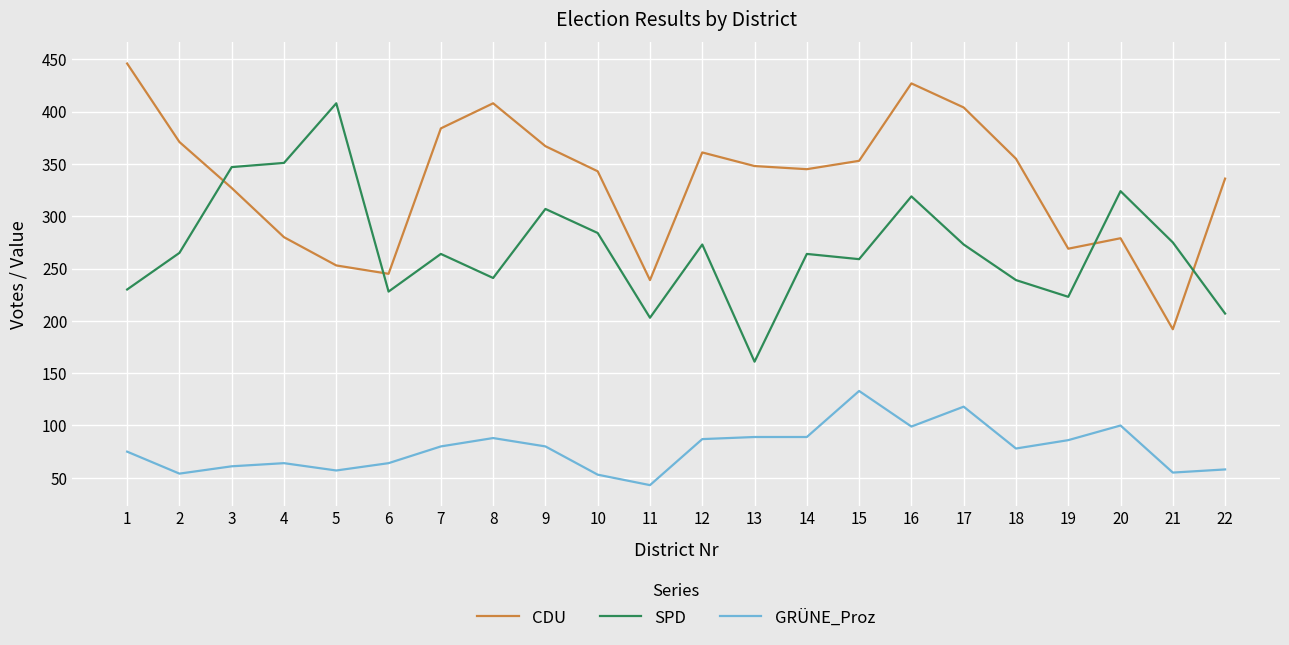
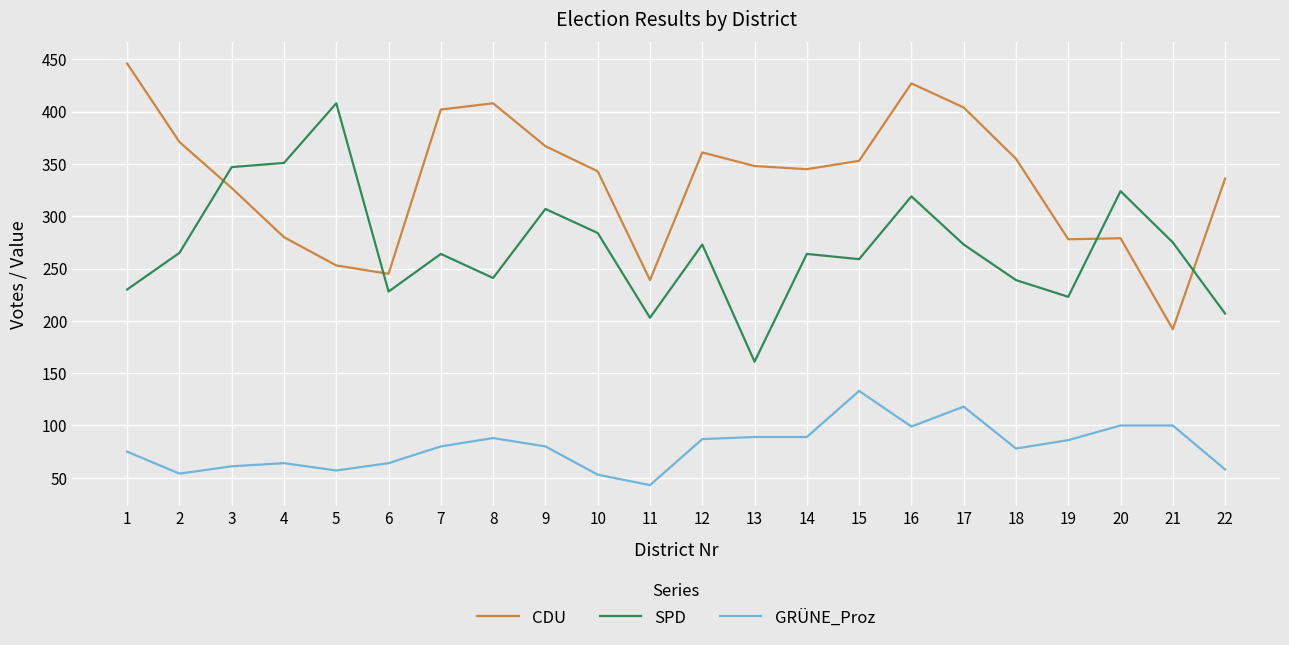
  {
    "CDU": {
      "1": 446,
      "2": 371,
      "3": 327,
      "4": 280,
      "5": 253,
      "6": 245,
-     "7": 384,
+     "7": 402,
      "8": 408,
      "9": 367,
      "10": 343,
      "11": 239,
      "12": 361,
      "13": 348,
      "14": 345,
      "15": 353,
      "16": 427,
      "17": 404,
      "18": 355,
-     "19": 269,
+     "19": 278,
      "20": 279,
      "21": 192,
      "22": 336
    },
    "SPD": {
      "1": 230,
      "2": 265,
      "3": 347,
      "4": 351,
      "5": 408,
      "6": 228,
      "7": 264,
      "8": 241,
      "9": 307,
      "10": 284,
      "11": 203,
      "12": 273,
      "13": 161,
      "14": 264,
      "15": 259,
      "16": 319,
      "17": 273,
      "18": 239,
      "19": 223,
      "20": 324,
      "21": 275,
      "22": 207
    },
    "GRÜNE_Proz": {
      "1": 75,
      "2": 54,
      "3": 61,
      "4": 64,
      "5": 57,
      "6": 64,
      "7": 80,
      "8": 88,
      "9": 80,
      "10": 53,
      "11": 43,
      "12": 87,
      "13": 89,
      "14": 89,
      "15": 133,
      "16": 99,
      "17": 118,
      "18": 78,
      "19": 86,
      "20": 100,
-     "21": 55,
+     "21": 100,
      "22": 58
    }
  }
